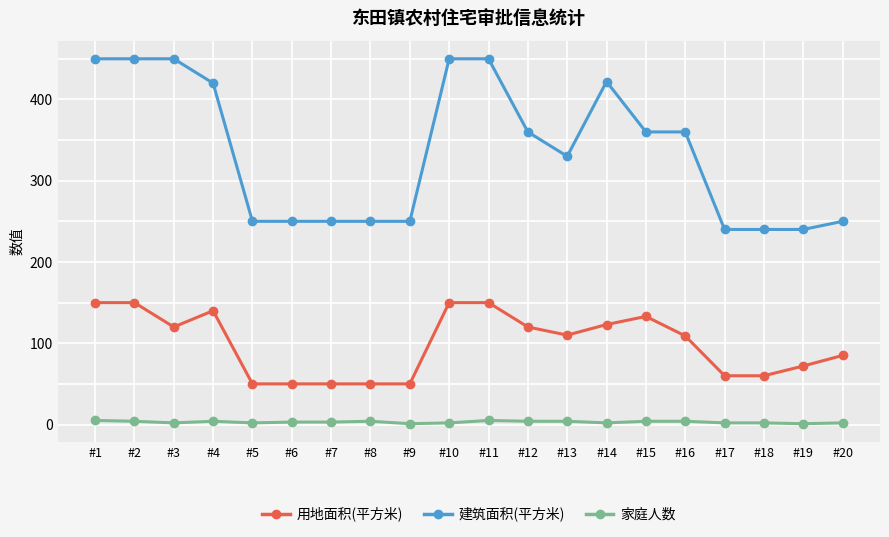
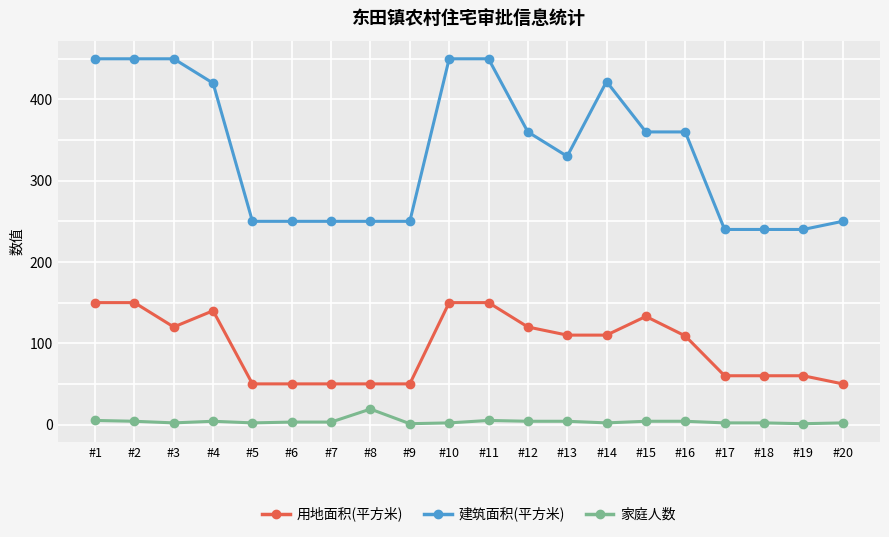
  {
    "用地面积(平方米)": {
      "#1": 150,
      "#2": 150,
      "#3": 120,
      "#4": 140,
      "#5": 50,
      "#6": 50,
      "#7": 50,
      "#8": 50,
      "#9": 50,
      "#10": 150,
      "#11": 150,
      "#12": 120,
      "#13": 110,
-     "#14": 120,
+     "#14": 110,
      "#15": 130,
      "#16": 110,
      "#17": 60,
      "#18": 60,
-     "#19": 70,
-     "#20": 90
+     "#19": 60,
+     "#20": 50
    },
    "建筑面积(平方米)": {
      "#1": 450,
      "#2": 450,
      "#3": 450,
      "#4": 420,
      "#5": 250,
      "#6": 250,
      "#7": 250,
      "#8": 250,
      "#9": 250,
      "#10": 450,
      "#11": 450,
      "#12": 360,
      "#13": 330,
      "#14": 420,
      "#15": 360,
      "#16": 360,
      "#17": 240,
      "#18": 240,
      "#19": 240,
      "#20": 250
    },
    "家庭人数": {
      "#1": 10,
      "#2": 0,
      "#3": 0,
      "#4": 0,
      "#5": 0,
      "#6": 0,
      "#7": 0,
-     "#8": 0,
+     "#8": 20,
      "#9": 0,
      "#10": 0,
      "#11": 10,
      "#12": 0,
      "#13": 0,
      "#14": 0,
      "#15": 0,
      "#16": 0,
      "#17": 0,
      "#18": 0,
      "#19": 0,
      "#20": 0
    }
  }
